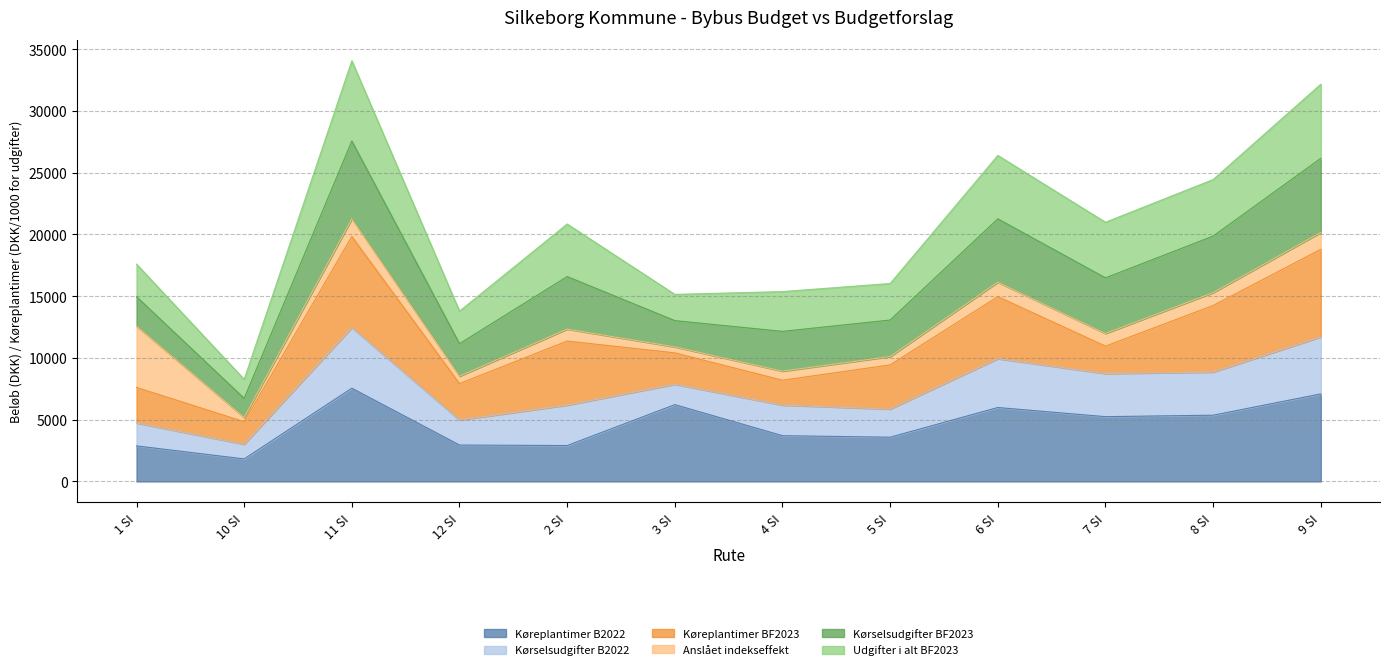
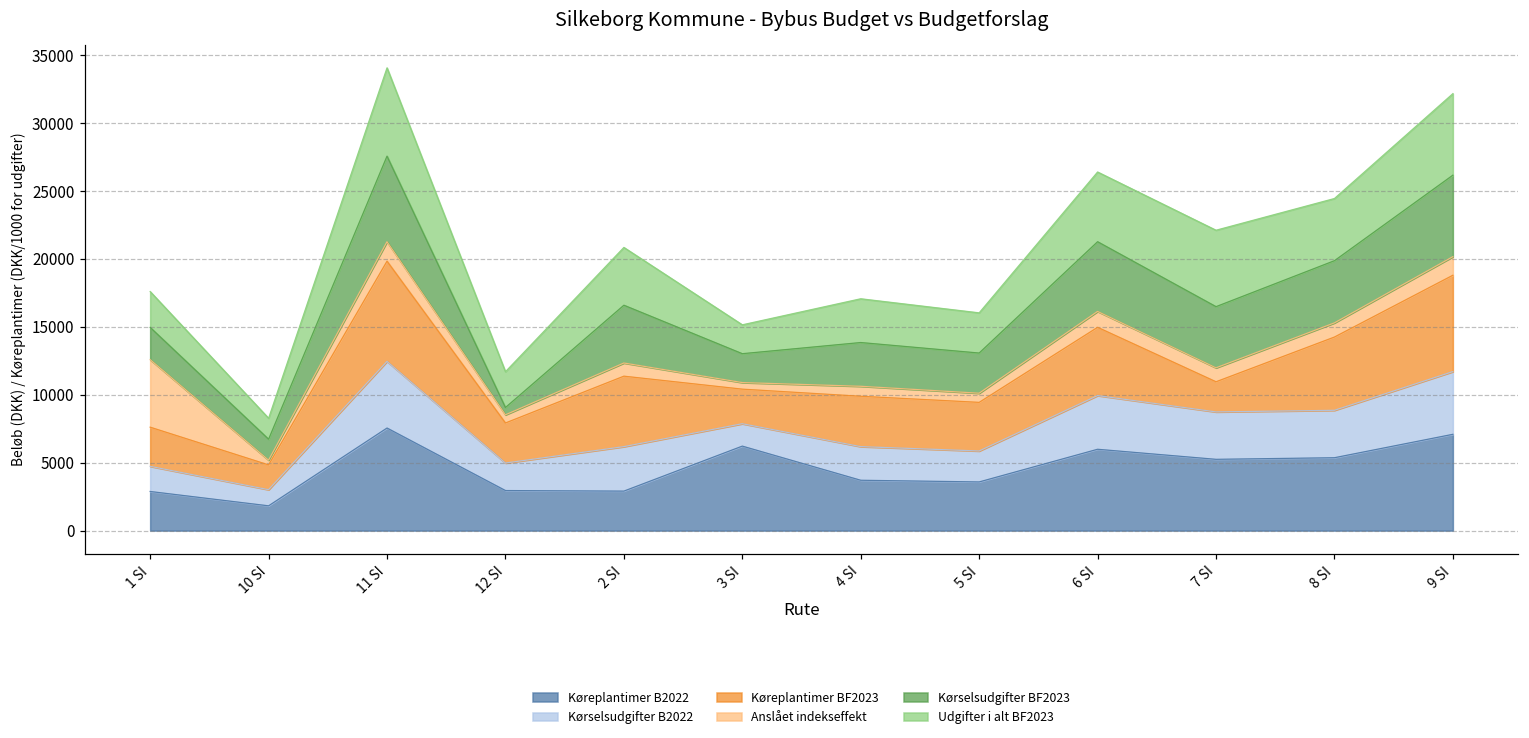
  {
    "Køreplantimer B2022": {
      "1 SI": 2900,
      "10 SI": 1800,
      "11 SI": 7600,
      "12 SI": 2900,
      "2 SI": 2900,
      "3 SI": 6200,
      "4 SI": 3700,
      "5 SI": 3600,
      "6 SI": 6000,
      "7 SI": 5200,
      "8 SI": 5400,
      "9 SI": 7100
    },
    "Kørselsudgifter B2022": {
      "1 SI": 1900,
      "10 SI": 1200,
      "11 SI": 4900,
      "12 SI": 2000,
      "2 SI": 3300,
      "3 SI": 1600,
      "4 SI": 2500,
      "5 SI": 2300,
      "6 SI": 4000,
      "7 SI": 3500,
      "8 SI": 3500,
      "9 SI": 4600
    },
    "Køreplantimer BF2023": {
      "1 SI": 2900,
      "10 SI": 1800,
      "11 SI": 7400,
      "12 SI": 2900,
      "2 SI": 5200,
      "3 SI": 2500,
-     "4 SI": 2000,
+     "4 SI": 3700,
      "5 SI": 3600,
      "6 SI": 5000,
      "7 SI": 2200,
      "8 SI": 5400,
      "9 SI": 7100
    },
    "Anslået indekseffekt": {
      "1 SI": 5000,
      "10 SI": 400,
      "11 SI": 1400,
      "12 SI": 600,
      "2 SI": 1000,
      "3 SI": 500,
      "4 SI": 700,
      "5 SI": 700,
      "6 SI": 1200,
      "7 SI": 1000,
      "8 SI": 1000,
      "9 SI": 1400
    },
    "Kørselsudgifter BF2023": {
      "1 SI": 2400,
      "10 SI": 1500,
      "11 SI": 6300,
-     "12 SI": 2600,
+     "12 SI": 500,
      "2 SI": 4300,
      "3 SI": 2100,
      "4 SI": 3200,
      "5 SI": 3000,
      "6 SI": 5100,
      "7 SI": 4500,
      "8 SI": 4600,
      "9 SI": 6000
    },
    "Udgifter i alt BF2023": {
      "1 SI": 2600,
      "10 SI": 1500,
      "11 SI": 6500,
      "12 SI": 2600,
      "2 SI": 4300,
      "3 SI": 2100,
      "4 SI": 3200,
      "5 SI": 3000,
      "6 SI": 5100,
-     "7 SI": 4500,
+     "7 SI": 5600,
      "8 SI": 4600,
      "9 SI": 6000
    }
  }
